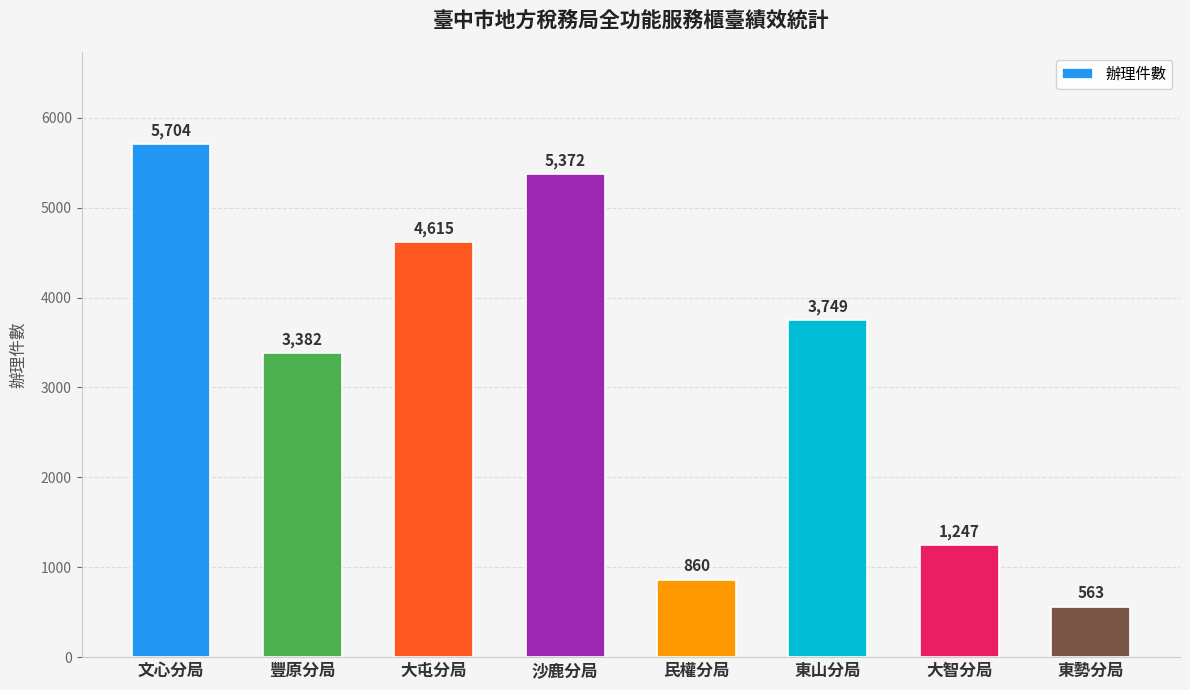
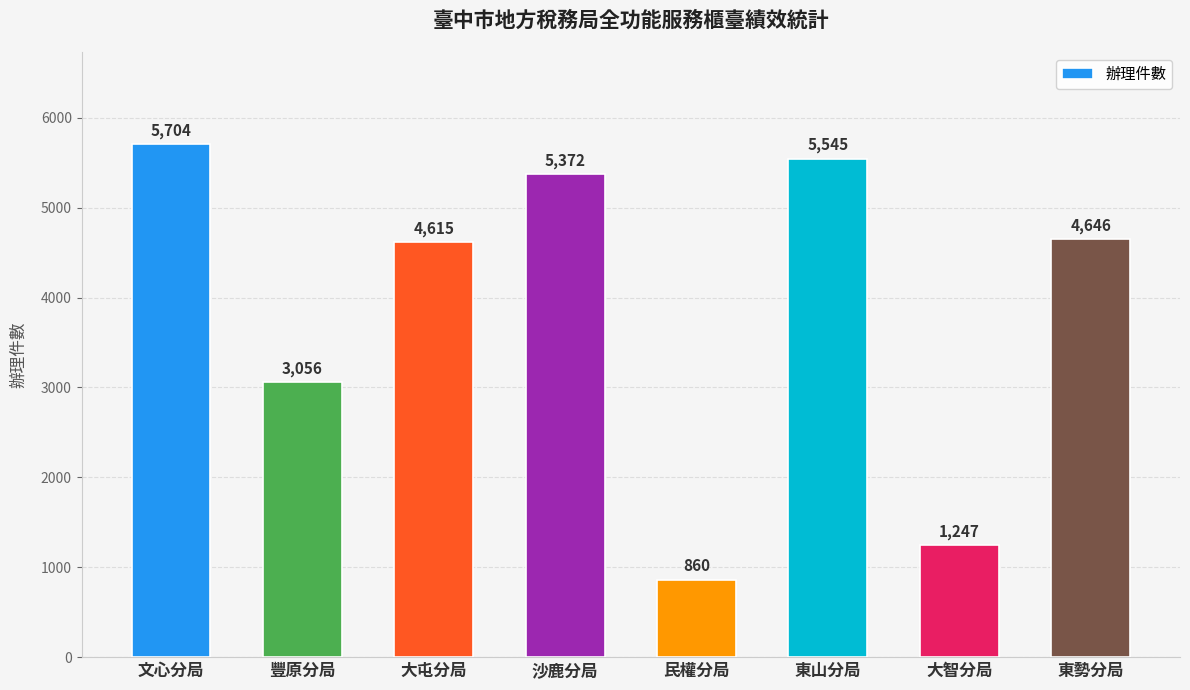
  {
    "文心分局": "5,704",
-   "豐原分局": "3,382",
+   "豐原分局": "3,056",
    "大屯分局": "4,615",
    "沙鹿分局": "5,372",
    "民權分局": "860",
-   "東山分局": "3,749",
+   "東山分局": "5,545",
    "大智分局": "1,247",
-   "東勢分局": "563"
+   "東勢分局": "4,646"
  }
